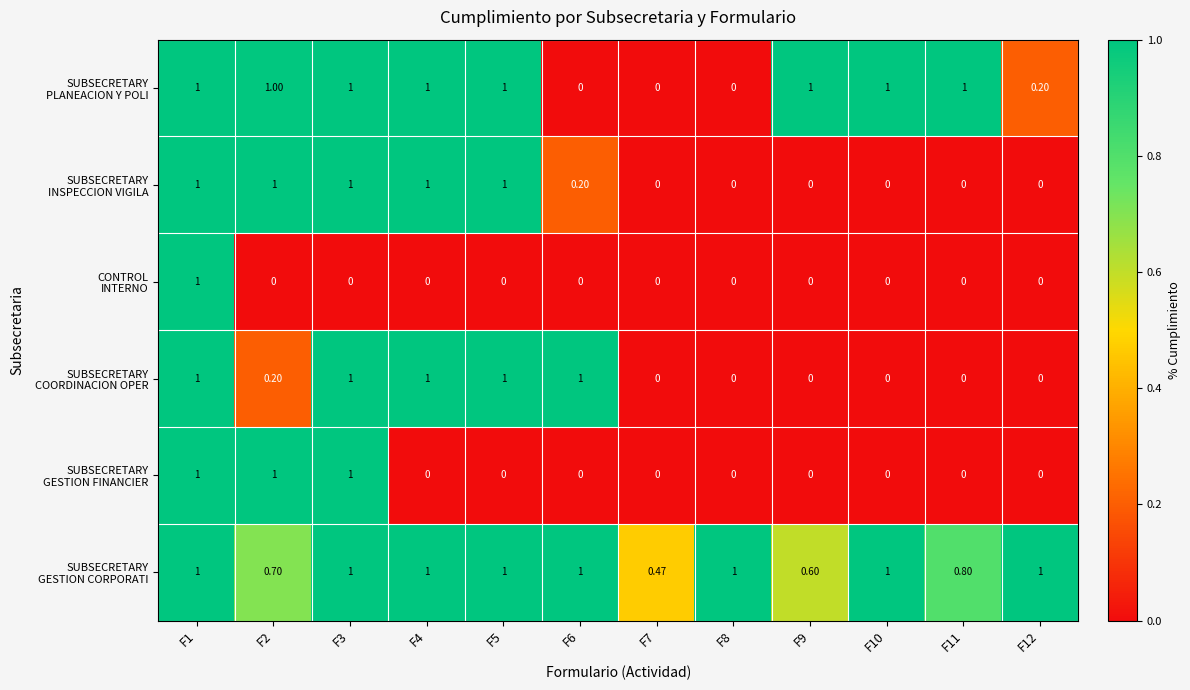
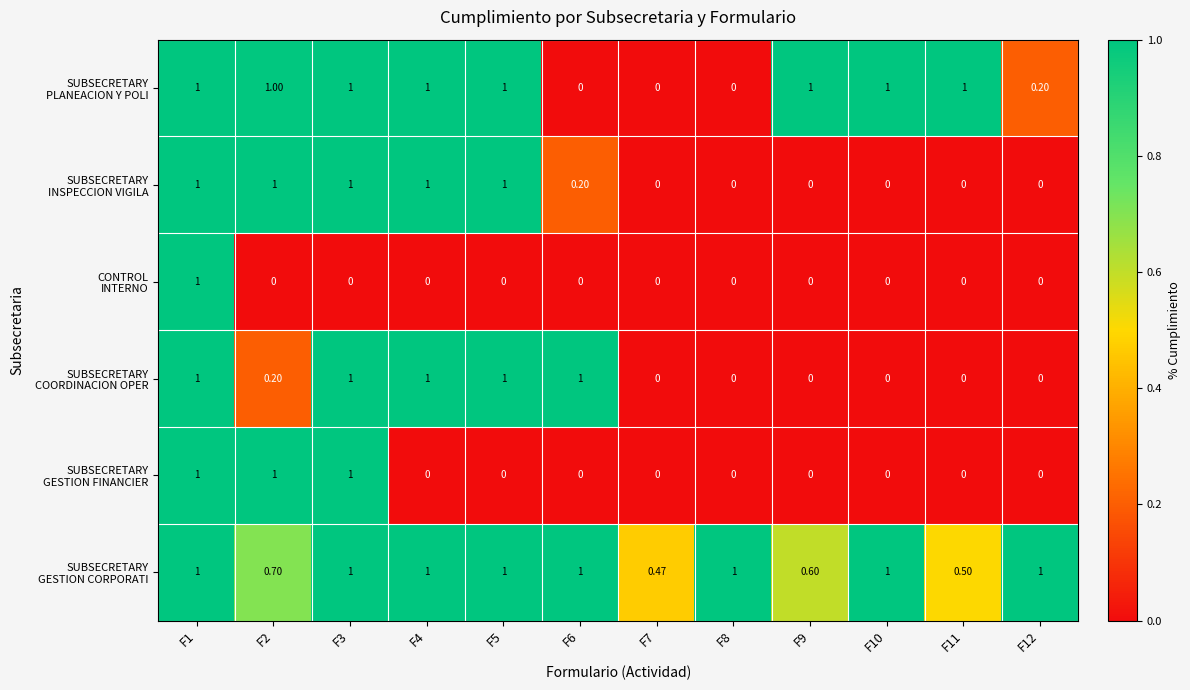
  {
    "SUBSECRETARY PLANEACION Y POLI": {
      "F1": 1,
      "F2": 1.00,
      "F3": 1,
      "F4": 1,
      "F5": 1,
      "F6": 0,
      "F7": 0,
      "F8": 0,
      "F9": 1,
      "F10": 1,
      "F11": 1,
      "F12": 0.20
    },
    "SUBSECRETARY INSPECCION VIGILA": {
      "F1": 1,
      "F2": 1,
      "F3": 1,
      "F4": 1,
      "F5": 1,
      "F6": 0.20,
      "F7": 0,
      "F8": 0,
      "F9": 0,
      "F10": 0,
      "F11": 0,
      "F12": 0
    },
    "CONTROL INTERNO": {
      "F1": 1,
      "F2": 0,
      "F3": 0,
      "F4": 0,
      "F5": 0,
      "F6": 0,
      "F7": 0,
      "F8": 0,
      "F9": 0,
      "F10": 0,
      "F11": 0,
      "F12": 0
    },
    "SUBSECRETARY COORDINACION OPER": {
      "F1": 1,
      "F2": 0.20,
      "F3": 1,
      "F4": 1,
      "F5": 1,
      "F6": 1,
      "F7": 0,
      "F8": 0,
      "F9": 0,
      "F10": 0,
      "F11": 0,
      "F12": 0
    },
    "SUBSECRETARY GESTION FINANCIER": {
      "F1": 1,
      "F2": 1,
      "F3": 1,
      "F4": 0,
      "F5": 0,
      "F6": 0,
      "F7": 0,
      "F8": 0,
      "F9": 0,
      "F10": 0,
      "F11": 0,
      "F12": 0
    },
    "SUBSECRETARY GESTION CORPORATI": {
      "F1": 1,
      "F2": 0.70,
      "F3": 1,
      "F4": 1,
      "F5": 1,
      "F6": 1,
      "F7": 0.47,
      "F8": 1,
      "F9": 0.60,
      "F10": 1,
-     "F11": 0.80,
+     "F11": 0.50,
      "F12": 1
    }
  }
